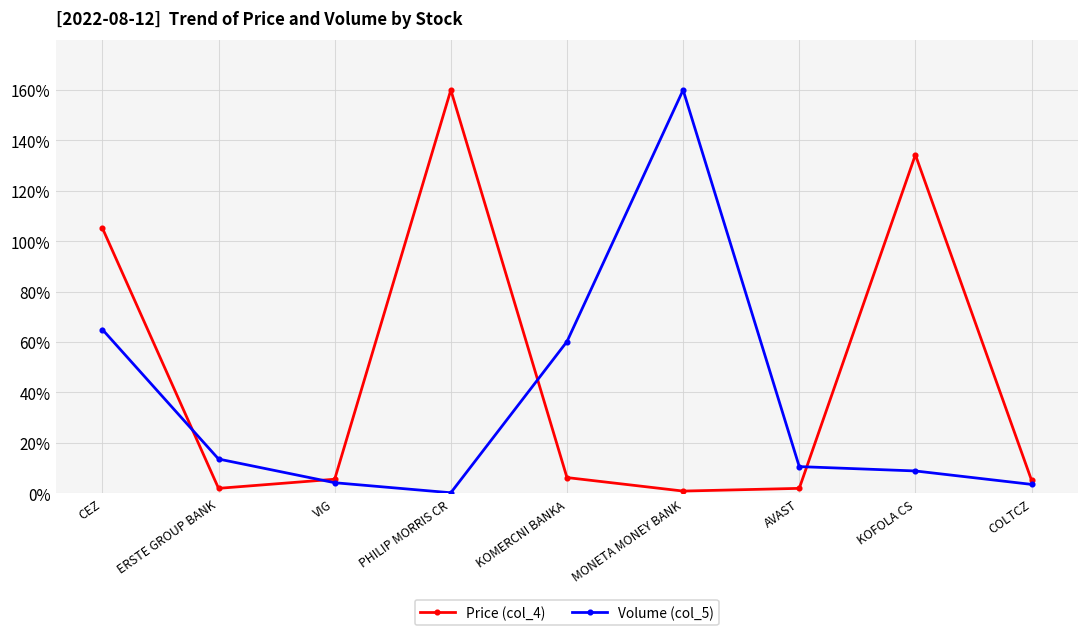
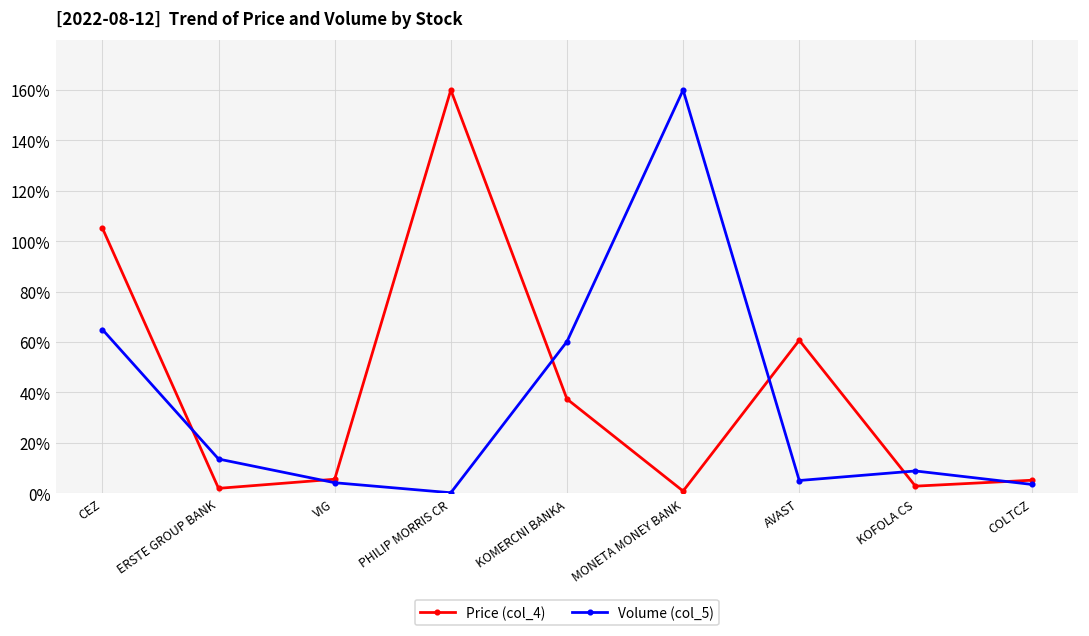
  {
    "Price (col_4)": {
      "CEZ": "105%",
      "ERSTE GROUP BANK": "2%",
      "VIG": "5%",
      "PHILIP MORRIS CR": "160%",
-     "KOMERCNI BANKA": "6%",
+     "KOMERCNI BANKA": "37%",
      "MONETA MONEY BANK": "1%",
-     "AVAST": "2%",
-     "KOFOLA CS": "134%",
+     "AVAST": "61%",
+     "KOFOLA CS": "3%",
      "COLTCZ": "5%"
    },
    "Volume (col_5)": {
      "CEZ": "65%",
      "ERSTE GROUP BANK": "14%",
      "VIG": "4%",
      "PHILIP MORRIS CR": "0%",
      "KOMERCNI BANKA": "60%",
      "MONETA MONEY BANK": "160%",
-     "AVAST": "11%",
+     "AVAST": "5%",
      "KOFOLA CS": "9%",
      "COLTCZ": "3%"
    }
  }
